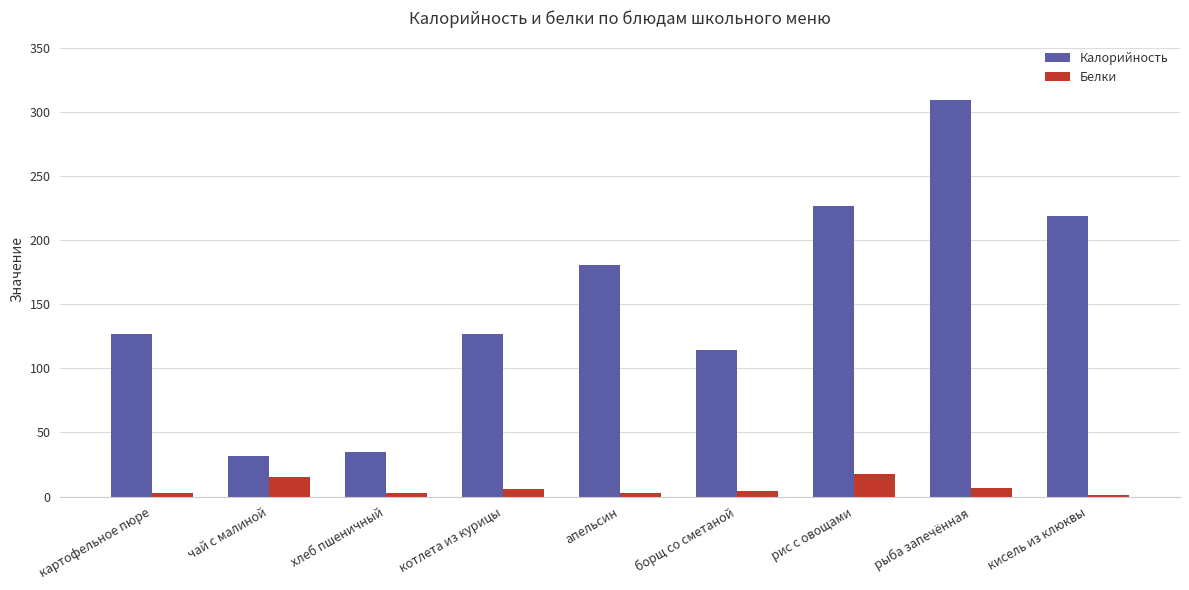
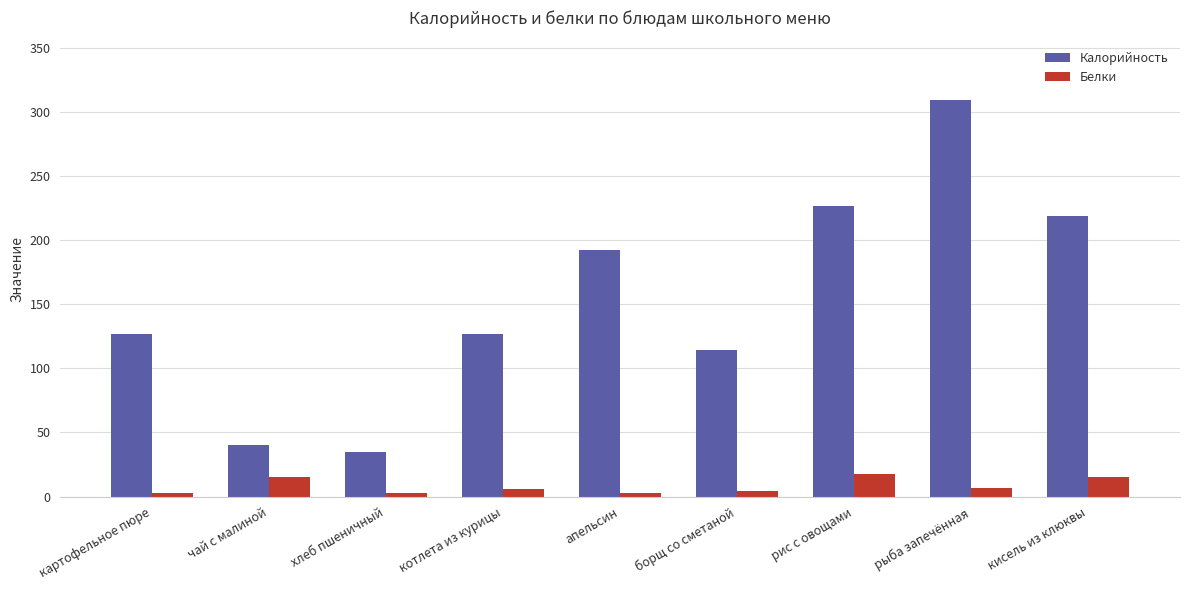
  {
    "Калорийность": {
      "картофельное пюре": 126,
-     "чай с малиной": 31,
+     "чай с малиной": 41,
      "хлеб пшеничный": 35,
      "котлета из курицы": 127,
-     "апельсин": 181,
+     "апельсин": 192,
      "борщ со сметаной": 114,
      "рис с овощами": 226,
      "рыба запечённая": 309,
      "кисель из клюквы": 219
    },
    "Белки": {
      "картофельное пюре": 3,
      "чай с малиной": 15,
      "хлеб пшеничный": 3,
      "котлета из курицы": 6,
      "апельсин": 3,
      "борщ со сметаной": 5,
      "рис с овощами": 18,
      "рыба запечённая": 7,
-     "кисель из клюквы": 1
+     "кисель из клюквы": 16
    }
  }
